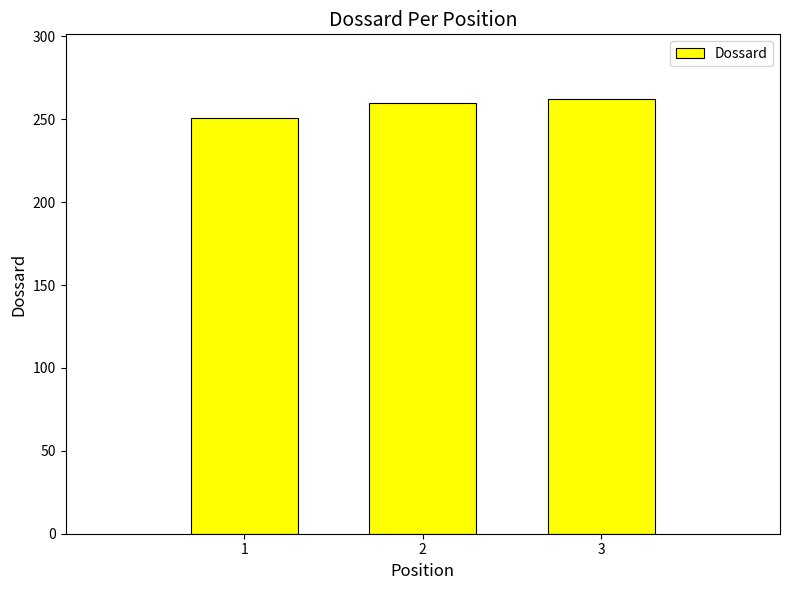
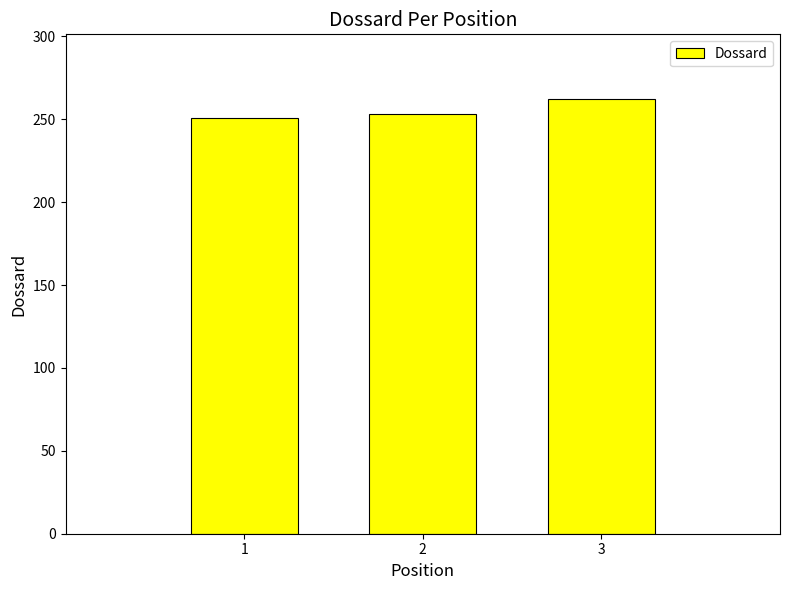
  {
    "1": 251,
-   "2": 260,
+   "2": 253,
    "3": 262
  }
